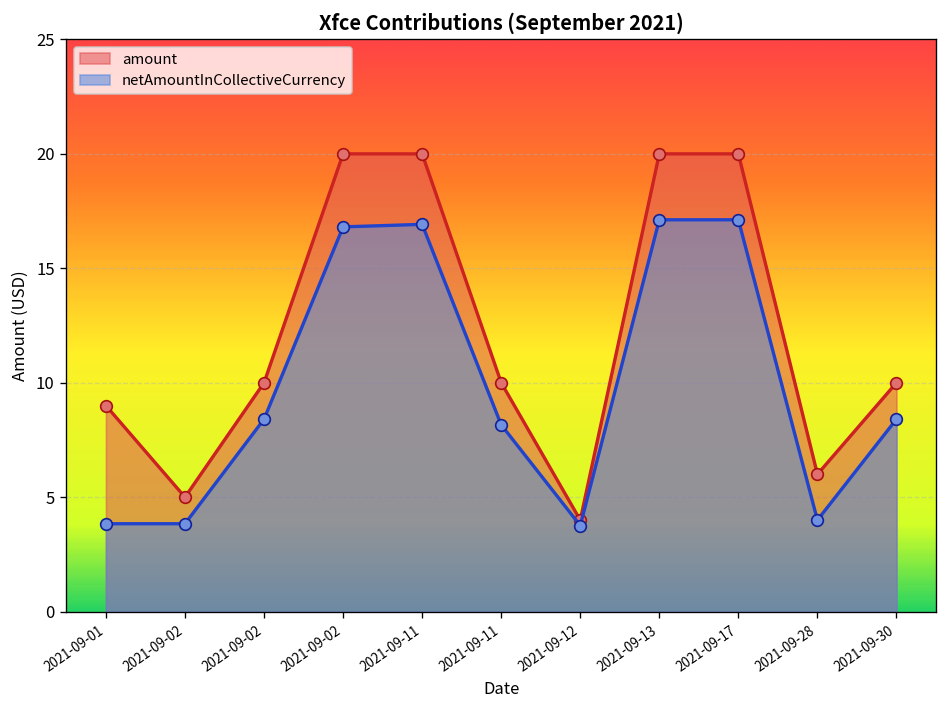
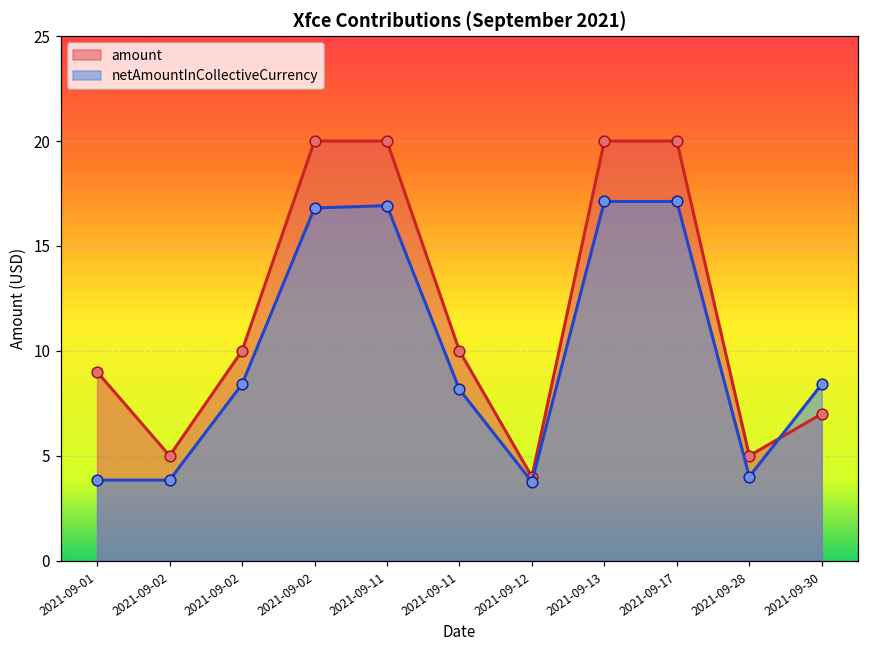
  {
    "amount": {
      "2021-09-01": 9,
      "2021-09-12": 4,
      "2021-09-13": 20,
      "2021-09-17": 20,
-     "2021-09-28": 6,
-     "2021-09-30": 10
+     "2021-09-28": 5,
+     "2021-09-30": 7
    },
    "netAmountInCollectiveCurrency": {
      "2021-09-01": 3.8,
      "2021-09-12": 3.8,
      "2021-09-13": 17,
      "2021-09-17": 17,
      "2021-09-28": 4,
      "2021-09-30": 8.4
    }
  }
